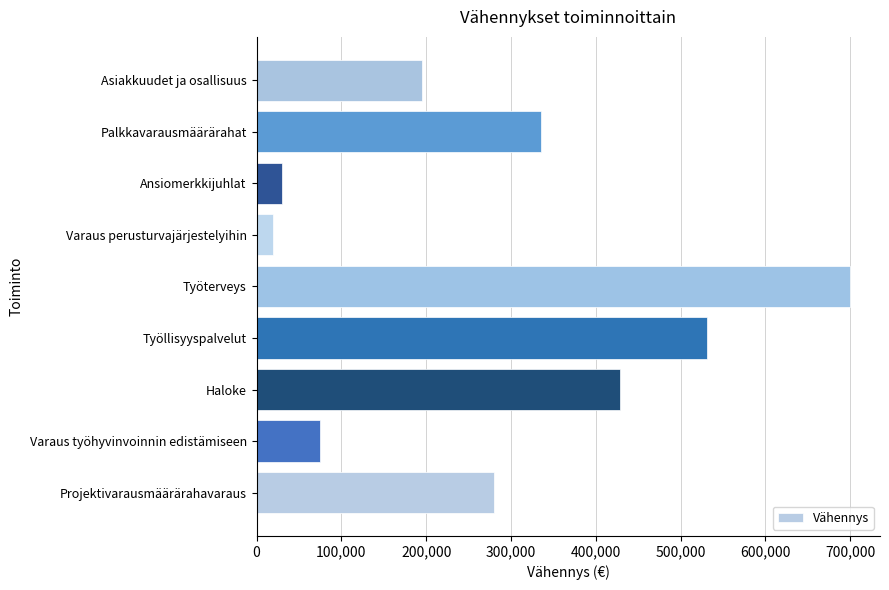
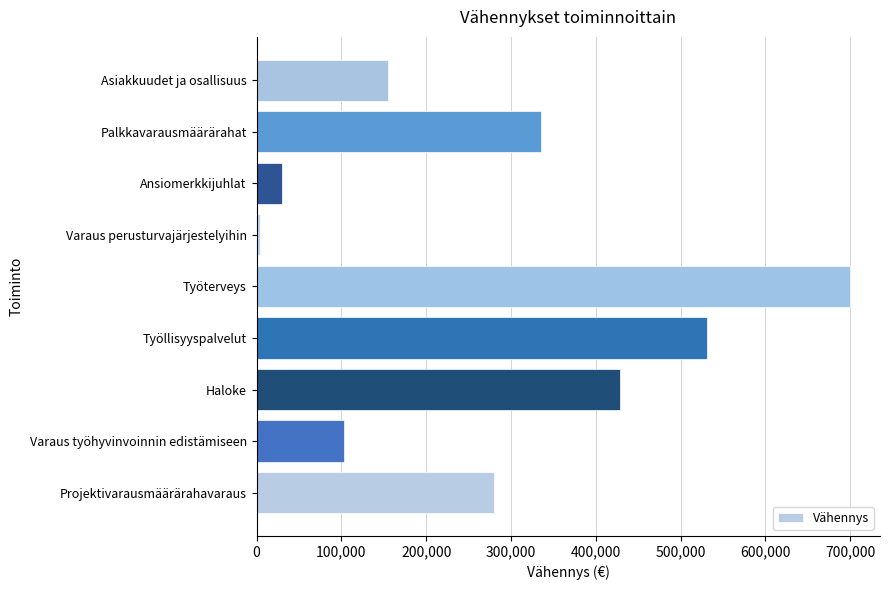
  {
-   "Asiakkuudet ja osallisuus": "190,000",
+   "Asiakkuudet ja osallisuus": "160,000",
    "Palkkavarausmäärärahat": "340,000",
    "Ansiomerkkijuhlat": "30,000",
-   "Varaus perusturvajärjestelyihin": "20,000",
+   "Varaus perusturvajärjestelyihin": "0",
    "Työterveys": "700,000",
    "Työllisyyspalvelut": "530,000",
    "Haloke": "430,000",
-   "Varaus työhyvinvoinnin edistämiseen": "80,000",
+   "Varaus työhyvinvoinnin edistämiseen": "100,000",
    "Projektivarausmäärärahavaraus": "280,000"
  }
